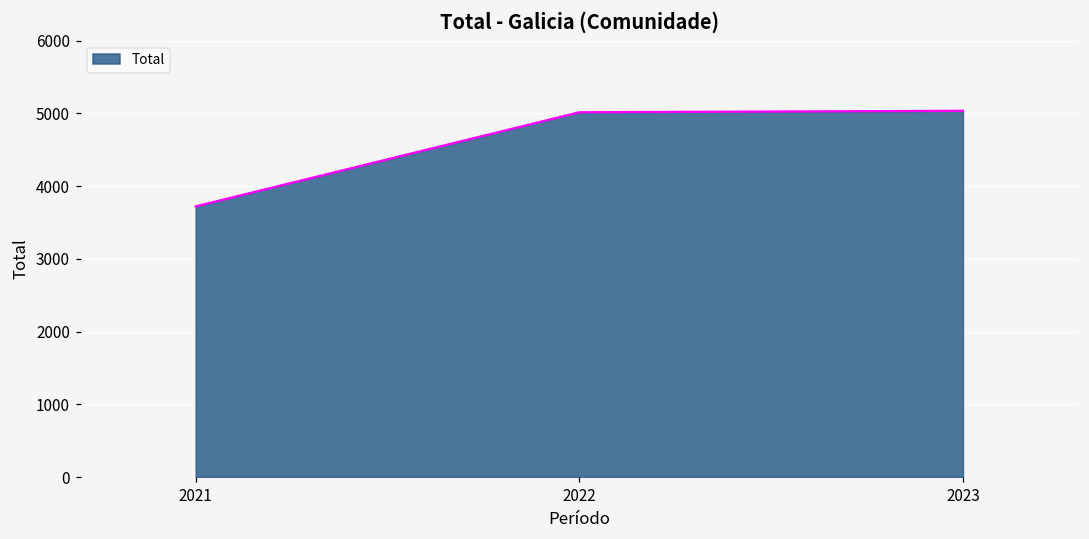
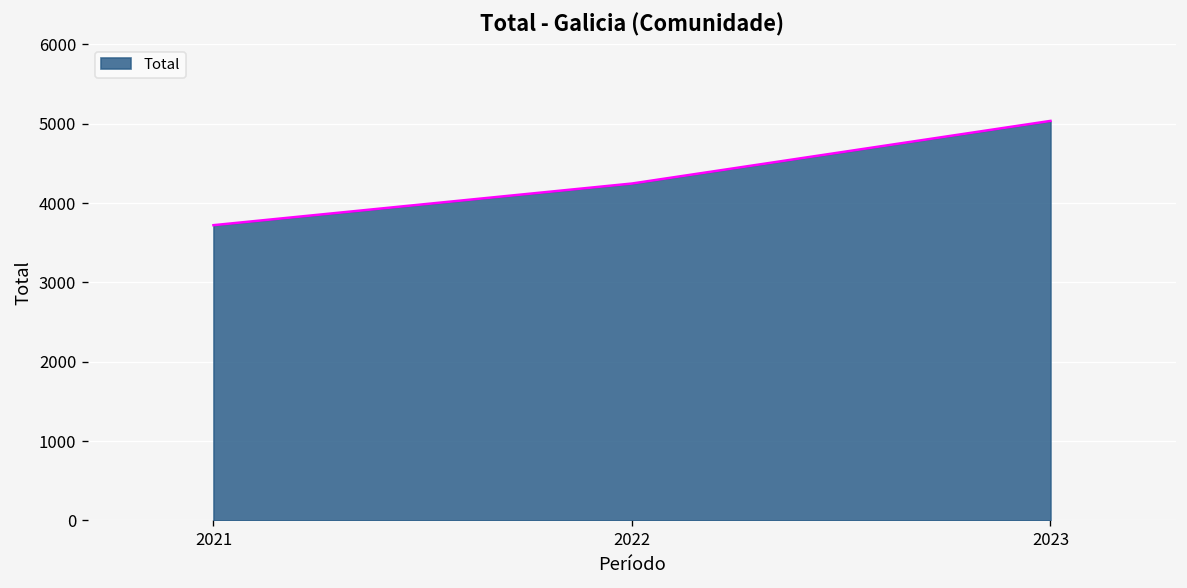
  {
    "2021": 3700,
-   "2022": 5000,
+   "2022": 4200,
    "2023": 5000
  }
